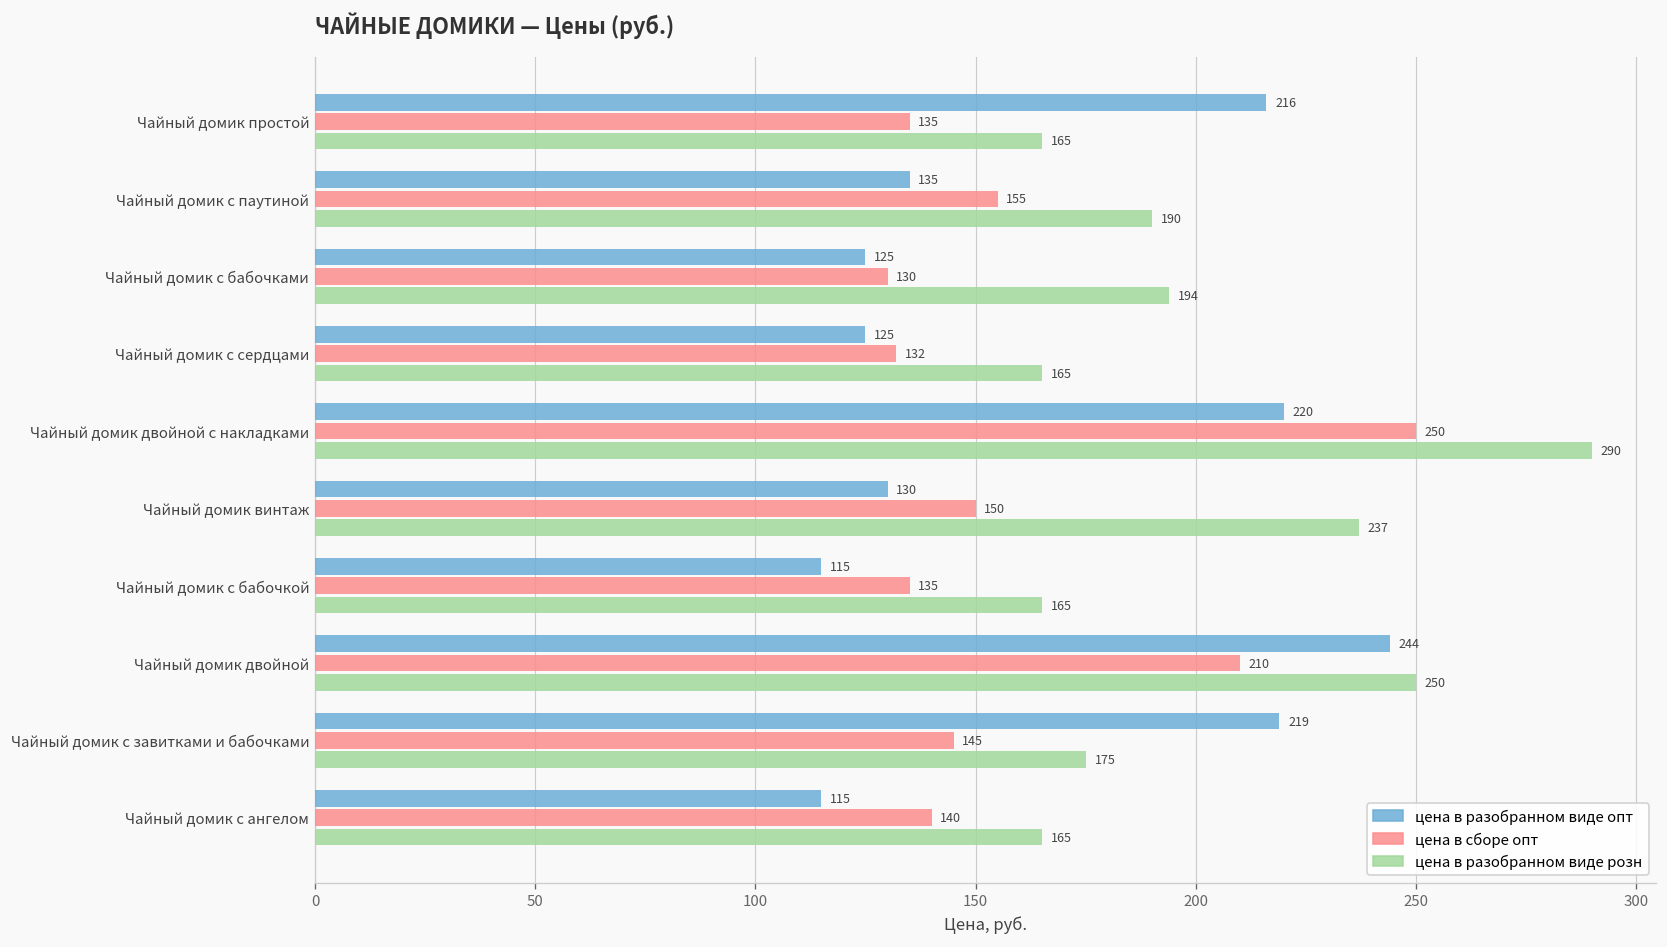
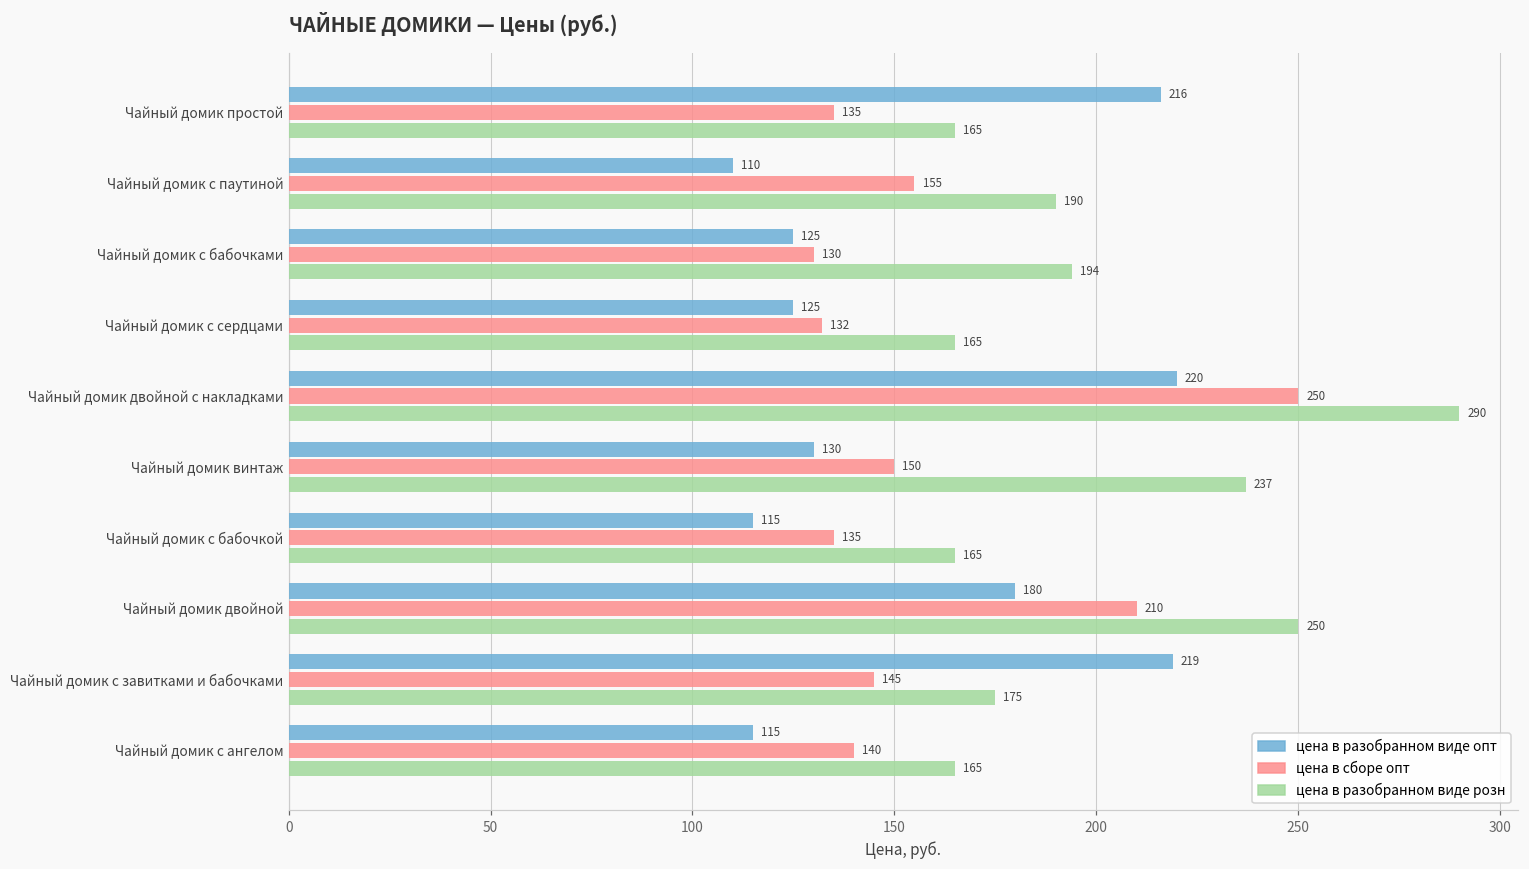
  {
    "цена в разобранном виде опт": {
      "Чайный домик простой": 216,
-     "Чайный домик с паутиной": 135,
+     "Чайный домик с паутиной": 110,
      "Чайный домик с бабочками": 125,
      "Чайный домик с сердцами": 125,
      "Чайный домик двойной с накладками": 220,
      "Чайный домик винтаж": 130,
      "Чайный домик с бабочкой": 115,
-     "Чайный домик двойной": 244,
+     "Чайный домик двойной": 180,
      "Чайный домик с завитками и бабочками": 219,
      "Чайный домик с ангелом": 115
    },
    "цена в сборе опт": {
      "Чайный домик простой": 135,
      "Чайный домик с паутиной": 155,
      "Чайный домик с бабочками": 130,
      "Чайный домик с сердцами": 132,
      "Чайный домик двойной с накладками": 250,
      "Чайный домик винтаж": 150,
      "Чайный домик с бабочкой": 135,
      "Чайный домик двойной": 210,
      "Чайный домик с завитками и бабочками": 145,
      "Чайный домик с ангелом": 140
    },
    "цена в разобранном виде розн": {
      "Чайный домик простой": 165,
      "Чайный домик с паутиной": 190,
      "Чайный домик с бабочками": 194,
      "Чайный домик с сердцами": 165,
      "Чайный домик двойной с накладками": 290,
      "Чайный домик винтаж": 237,
      "Чайный домик с бабочкой": 165,
      "Чайный домик двойной": 250,
      "Чайный домик с завитками и бабочками": 175,
      "Чайный домик с ангелом": 165
    }
  }
